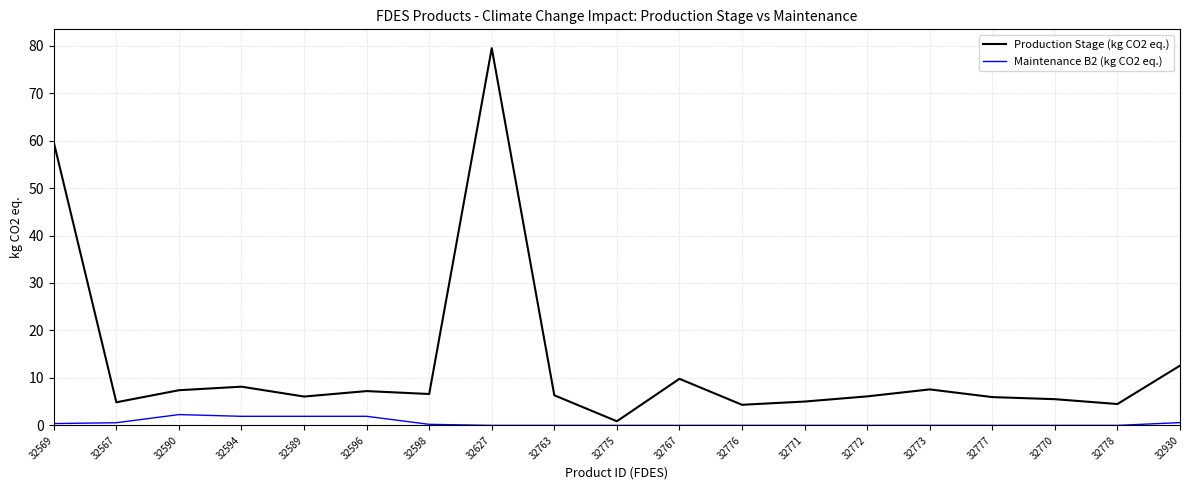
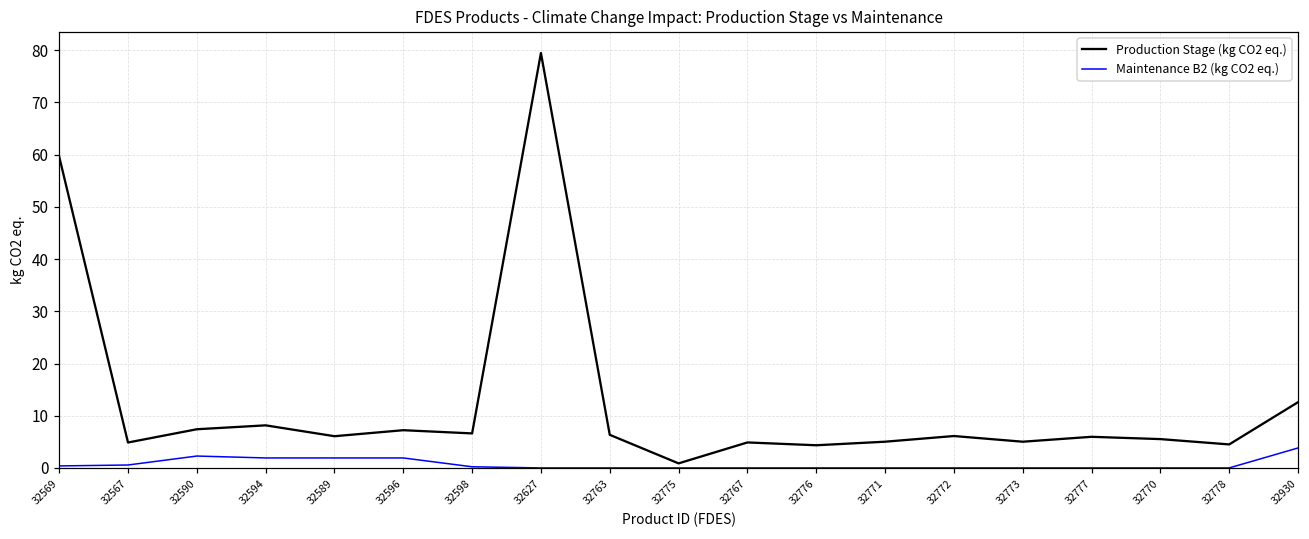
  {
    "Production Stage (kg CO2 eq.)": {
      "32569": 60,
      "32567": 5,
      "32590": 7,
      "32594": 8,
      "32589": 6,
      "32596": 7,
      "32598": 7,
      "32627": 79,
      "32763": 6,
      "32775": 1,
-     "32767": 10,
+     "32767": 5,
      "32776": 4,
      "32771": 5,
      "32772": 6,
-     "32773": 8,
+     "32773": 5,
      "32777": 6,
      "32770": 6,
      "32778": 5,
      "32930": 13
    },
    "Maintenance B2 (kg CO2 eq.)": {
      "32569": 0,
      "32567": 1,
      "32590": 2,
      "32594": 2,
      "32589": 2,
      "32596": 2,
      "32598": 0,
      "32627": 0,
      "32763": 0,
      "32775": 0,
      "32767": 0,
      "32776": 0,
      "32771": 0,
      "32772": 0,
      "32773": 0,
      "32777": 0,
      "32770": 0,
      "32778": 0,
-     "32930": 1
+     "32930": 4
    }
  }
